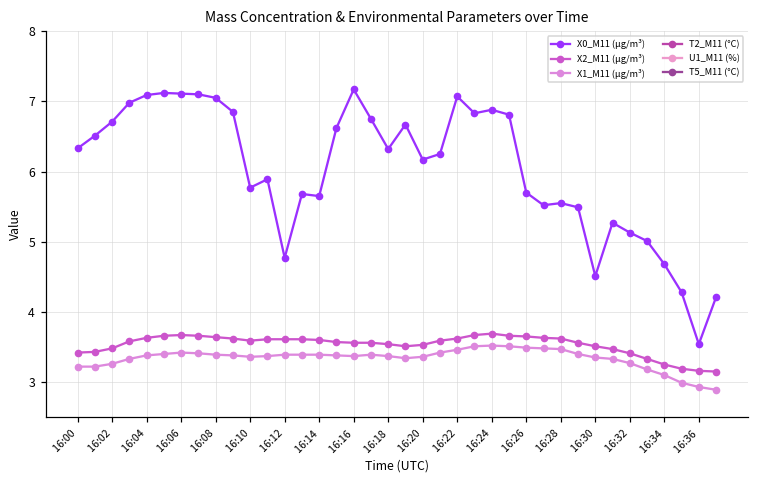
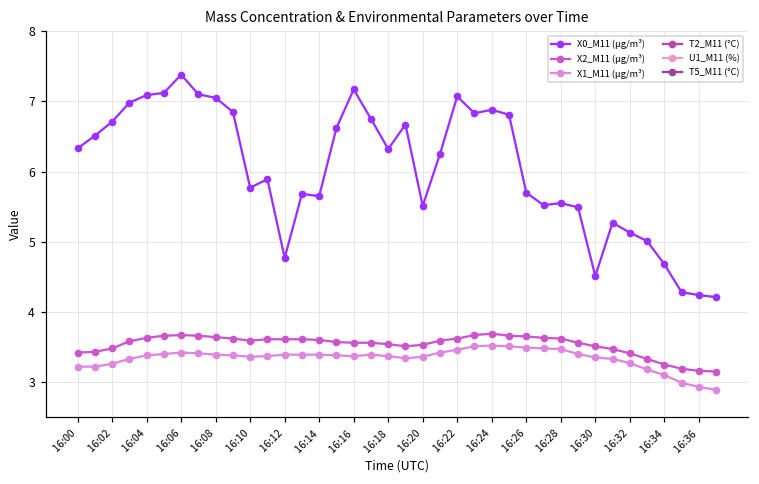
  {
    "X0_M11 (μg/m³)": {
      "16:00": 6.3,
      "16:02": 6.7,
      "16:04": 7.1,
-     "16:06": 7.1,
+     "16:06": 7.4,
      "16:08": 7.1,
      "16:10": 5.8,
      "16:12": 4.8,
      "16:14": 5.7,
      "16:16": 7.2,
      "16:18": 6.3,
-     "16:20": 6.2,
+     "16:20": 5.5,
      "16:22": 7.1,
      "16:24": 6.9,
      "16:26": 5.7,
      "16:28": 5.6,
      "16:30": 4.5,
      "16:32": 5.1,
      "16:34": 4.7,
-     "16:36": 3.5
+     "16:36": 4.2
    }
  }
